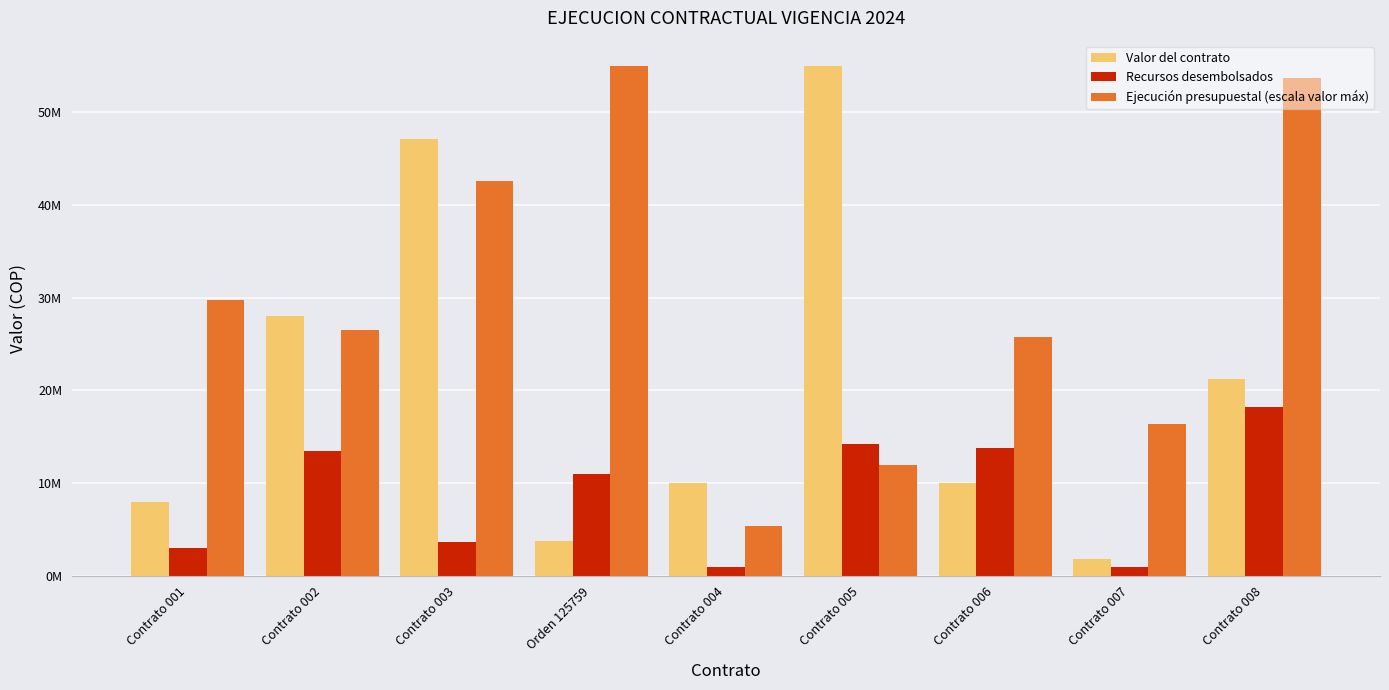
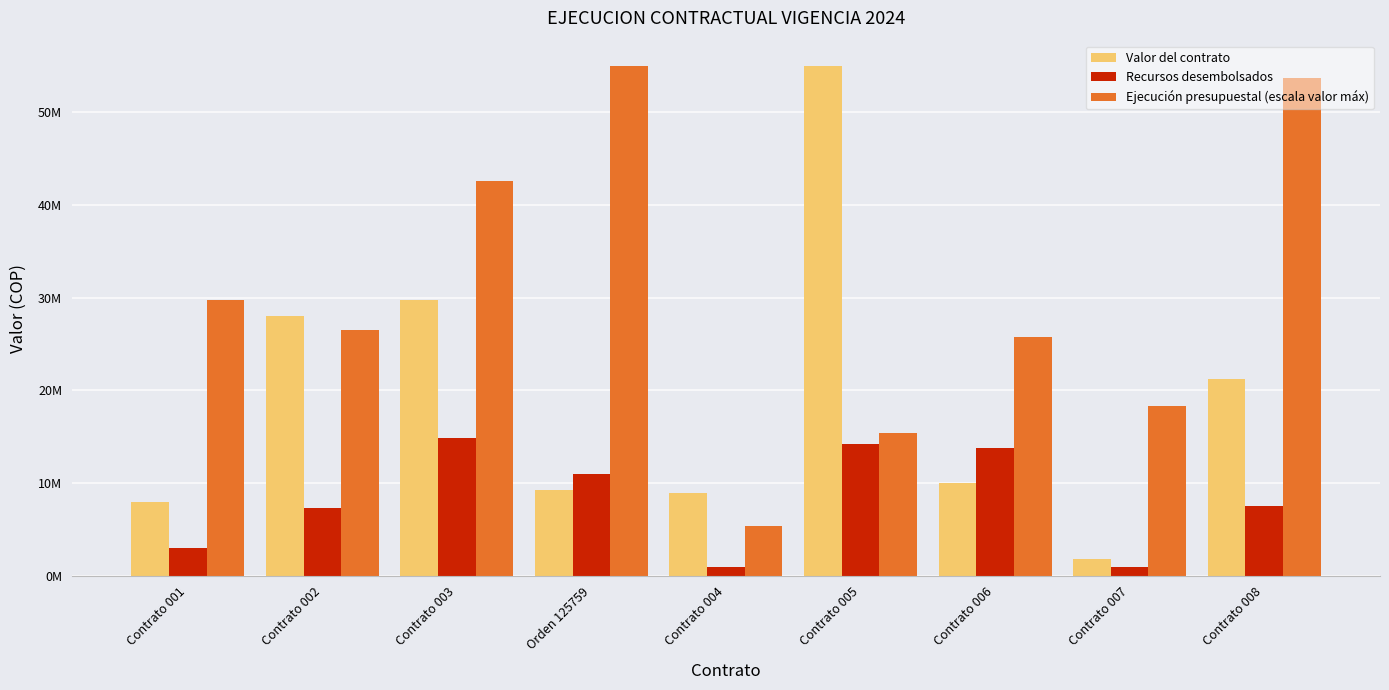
  {
    "Valor del contrato": {
      "Contrato 001": 8000000,
      "Contrato 002": 28000000,
-     "Contrato 003": 47000000,
-     "Orden 125759": 4000000,
-     "Contrato 004": 10000000,
+     "Contrato 003": 30000000,
+     "Orden 125759": 9000000,
+     "Contrato 004": 9000000,
      "Contrato 005": 55000000,
      "Contrato 006": 10000000,
      "Contrato 007": 2000000,
      "Contrato 008": 21000000
    },
    "Recursos desembolsados": {
      "Contrato 001": 3000000,
-     "Contrato 002": 13000000,
-     "Contrato 003": 4000000,
+     "Contrato 002": 7000000,
+     "Contrato 003": 15000000,
      "Orden 125759": 11000000,
      "Contrato 004": 1000000,
      "Contrato 005": 14000000,
      "Contrato 006": 14000000,
      "Contrato 007": 1000000,
-     "Contrato 008": 18000000
+     "Contrato 008": 8000000
    },
    "Ejecución presupuestal (escala valor máx)": {
      "Contrato 001": 30000000,
      "Contrato 002": 26000000,
      "Contrato 003": 43000000,
      "Orden 125759": 55000000,
      "Contrato 004": 5000000,
-     "Contrato 005": 12000000,
+     "Contrato 005": 15000000,
      "Contrato 006": 26000000,
-     "Contrato 007": 16000000
+     "Contrato 007": 18000000
    }
  }
